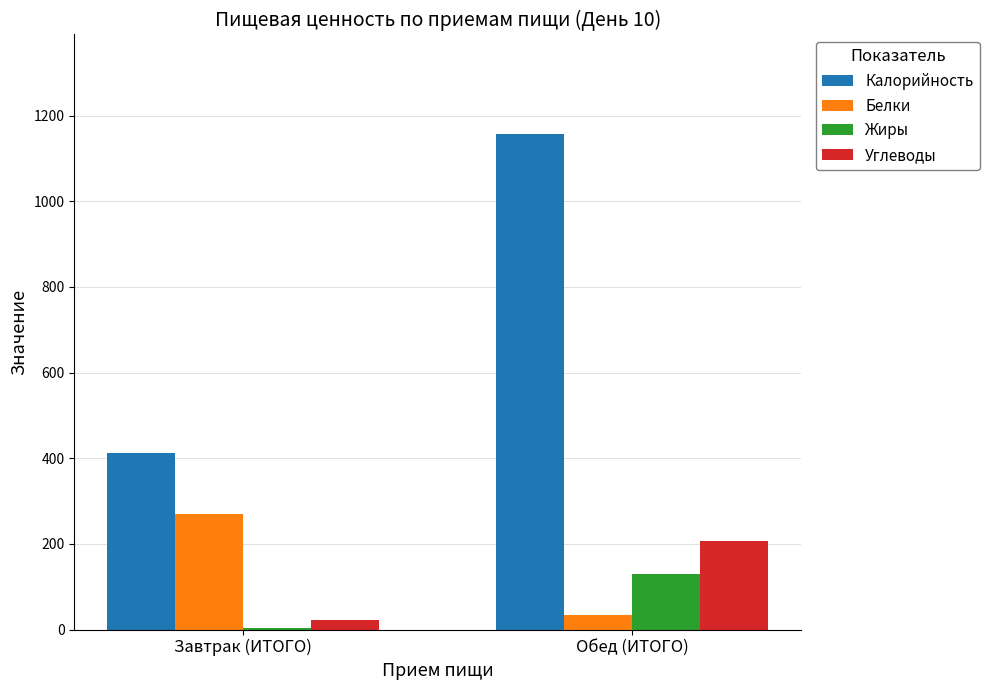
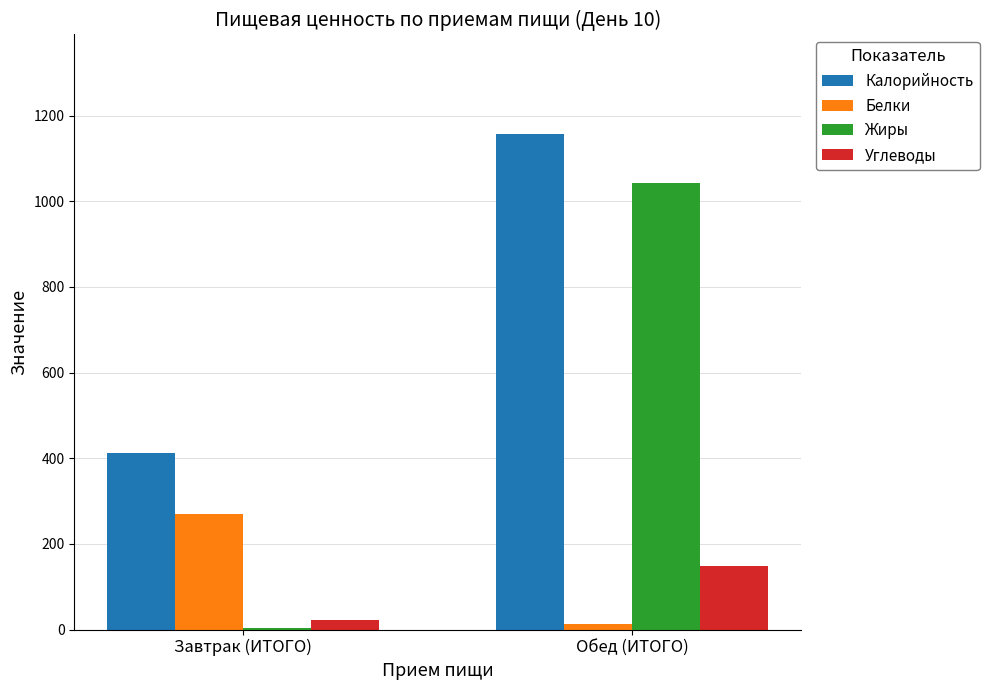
  {
    "Калорийность": {
      "Завтрак (ИТОГО)": 410,
      "Обед (ИТОГО)": 1160
    },
    "Белки": {
      "Завтрак (ИТОГО)": 270,
-     "Обед (ИТОГО)": 30
+     "Обед (ИТОГО)": 10
    },
    "Жиры": {
-     "Обед (ИТОГО)": 130
+     "Обед (ИТОГО)": 1040
    },
    "Углеводы": {
      "Завтрак (ИТОГО)": 20,
-     "Обед (ИТОГО)": 210
+     "Обед (ИТОГО)": 150
    }
  }
